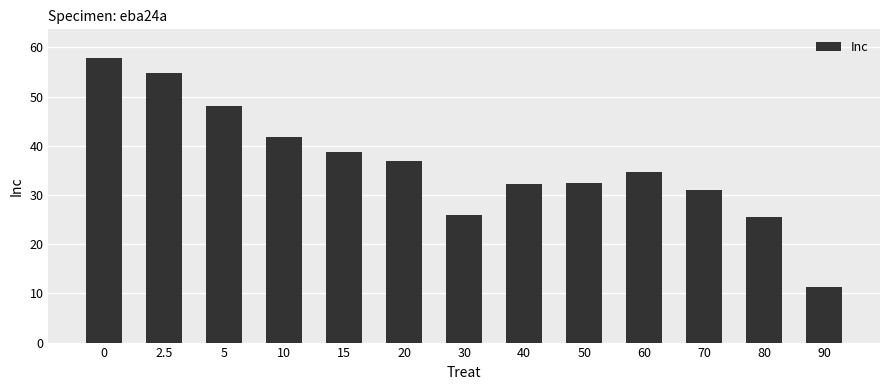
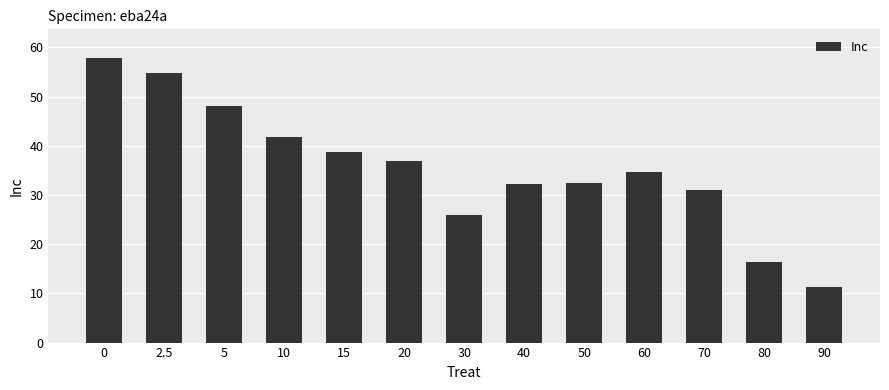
  {
    "0": 58,
    "2.5": 55,
    "5": 48,
    "10": 42,
    "15": 39,
    "20": 37,
    "30": 26,
    "40": 32,
    "50": 32,
    "60": 35,
    "70": 31,
-   "80": 26,
+   "80": 16,
    "90": 11
  }
